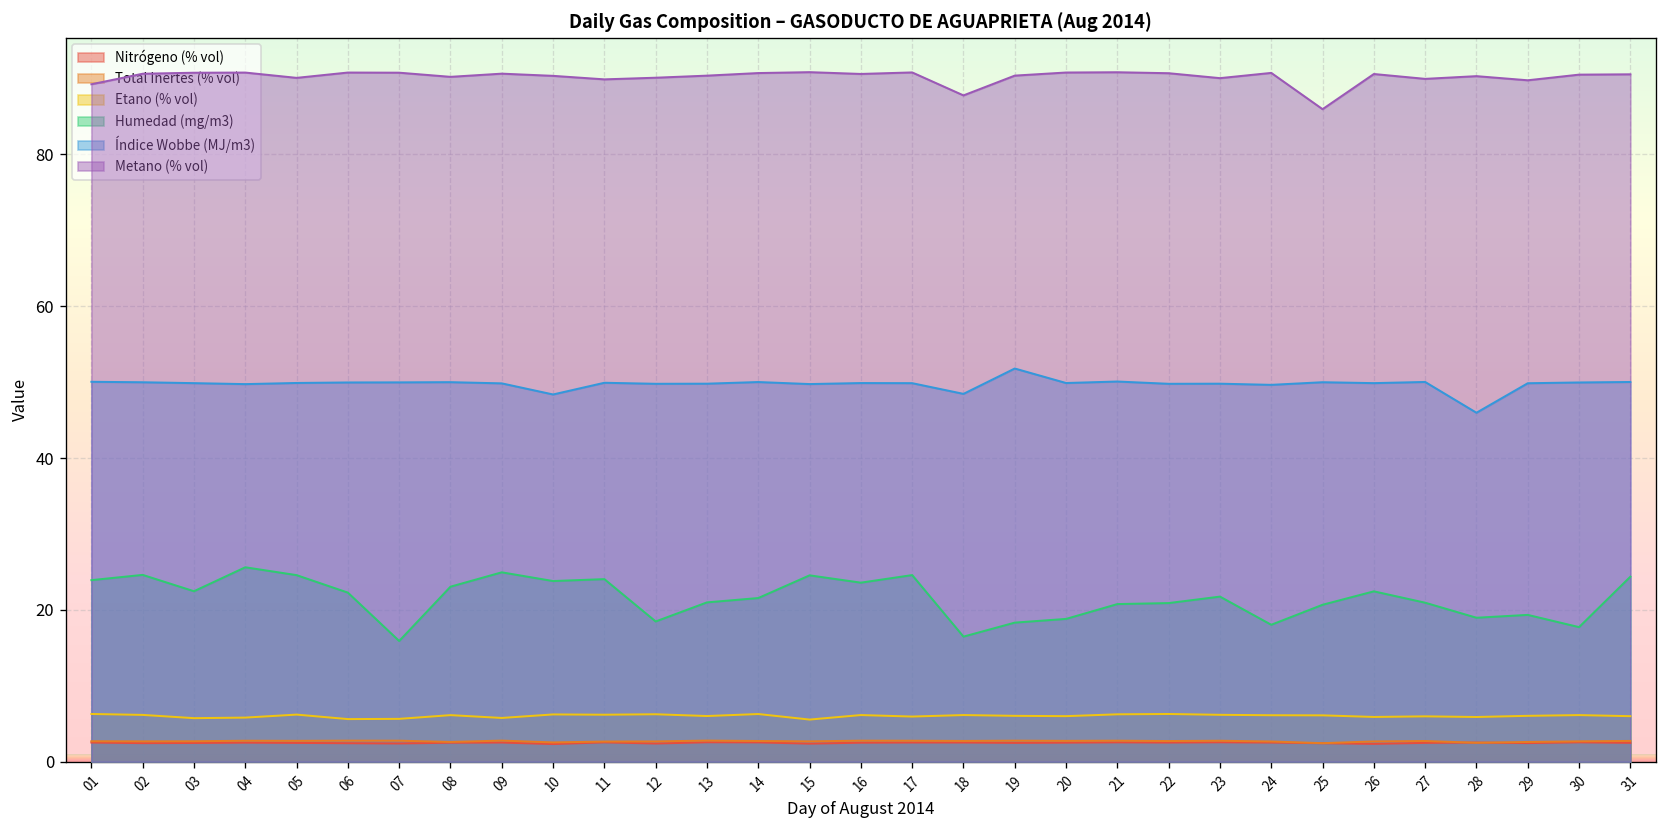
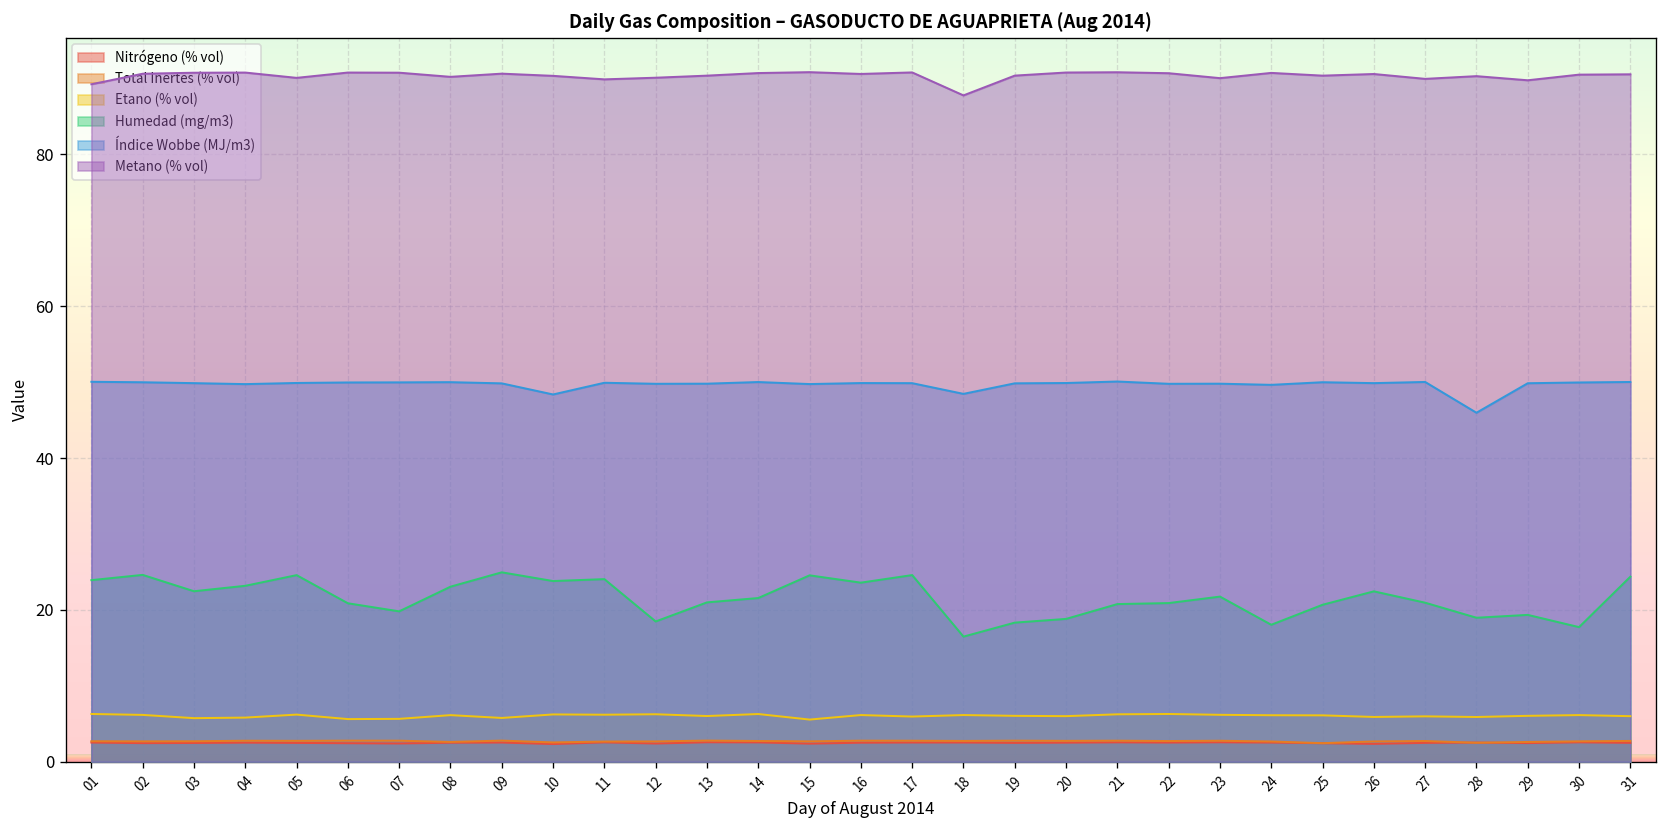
  {
    "Humedad (mg/m3)": {
      "01": 24,
      "02": 25,
      "03": 22,
-     "04": 26,
+     "04": 23,
      "05": 25,
-     "06": 22,
-     "07": 16,
+     "06": 21,
+     "07": 20,
      "08": 23,
      "09": 25,
      "10": 24,
      "11": 24,
      "12": 18,
      "13": 21,
      "14": 22,
      "15": 25,
      "16": 24,
      "17": 25,
      "18": 16,
      "19": 18,
      "20": 19,
      "21": 21,
      "22": 21,
      "23": 22,
      "24": 18,
      "25": 21,
      "26": 22,
      "27": 21,
      "28": 19,
      "29": 19,
      "30": 18,
      "31": 24
    },
    "Índice Wobbe (MJ/m3)": {
      "01": 50,
      "02": 50,
      "03": 50,
      "04": 50,
      "05": 50,
      "06": 50,
      "07": 50,
      "08": 50,
      "09": 50,
      "10": 48,
      "11": 50,
      "12": 50,
      "13": 50,
      "14": 50,
      "15": 50,
      "16": 50,
      "17": 50,
      "18": 48,
-     "19": 52,
+     "19": 50,
      "20": 50,
      "21": 50,
      "22": 50,
      "23": 50,
      "24": 50,
      "25": 50,
      "26": 50,
      "27": 50,
      "28": 46,
      "29": 50,
      "30": 50,
      "31": 50
    },
    "Metano (% vol)": {
      "05": 90,
      "06": 91,
      "07": 91,
      "08": 90,
      "09": 91,
      "10": 90,
      "11": 90,
      "12": 90,
      "13": 90,
      "14": 91,
      "15": 91,
      "16": 91,
      "17": 91,
      "18": 88,
      "19": 90,
      "20": 91,
      "21": 91,
      "22": 91,
      "23": 90,
      "24": 91,
-     "25": 86,
+     "25": 90,
      "26": 91,
      "27": 90,
      "28": 90,
      "29": 90,
      "30": 90,
      "31": 91
    }
  }
